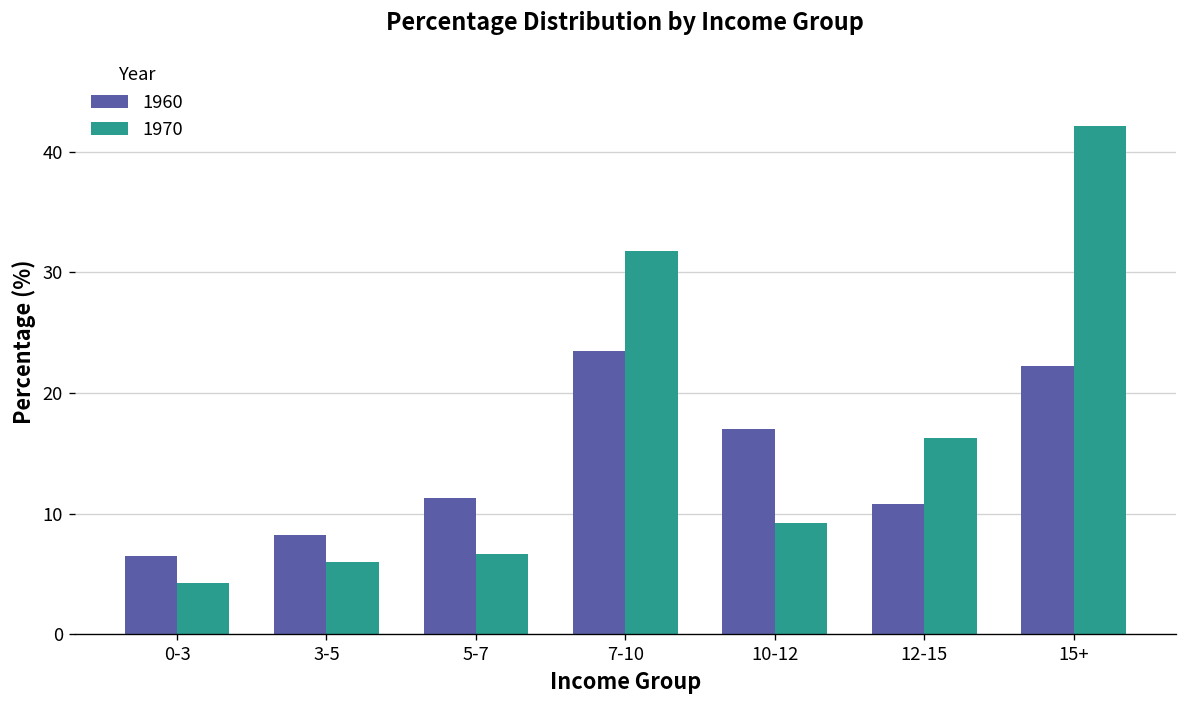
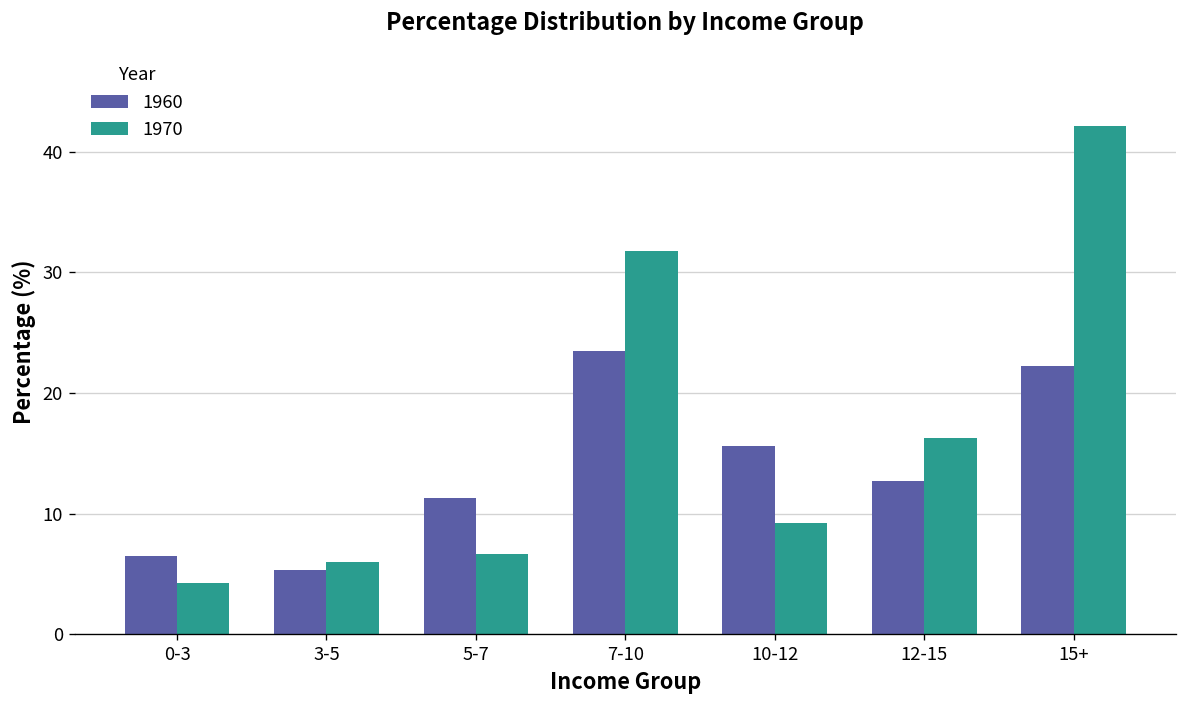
  {
    "1960": {
      "0-3": 6.5,
-     "3-5": 8.2,
+     "3-5": 5.3,
      "5-7": 11.3,
      "7-10": 23.5,
-     "10-12": 17.0,
-     "12-15": 10.8,
+     "10-12": 15.6,
+     "12-15": 12.7,
      "15+": 22.2
    },
    "1970": {
      "0-3": 4.3,
      "3-5": 6.0,
      "5-7": 6.7,
      "7-10": 31.8,
      "10-12": 9.2,
      "12-15": 16.3,
      "15+": 42.1
    }
  }
